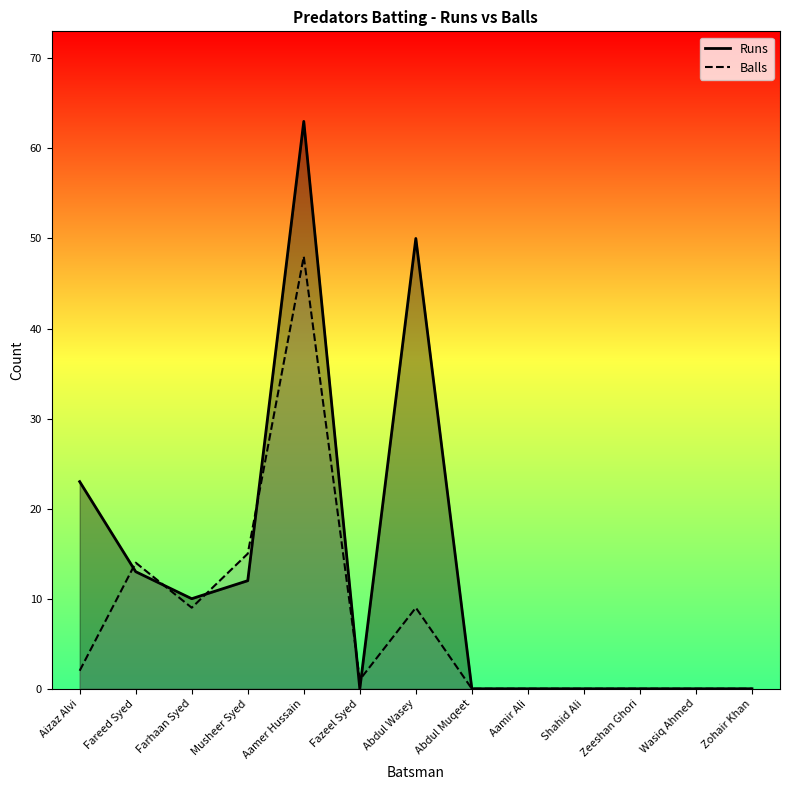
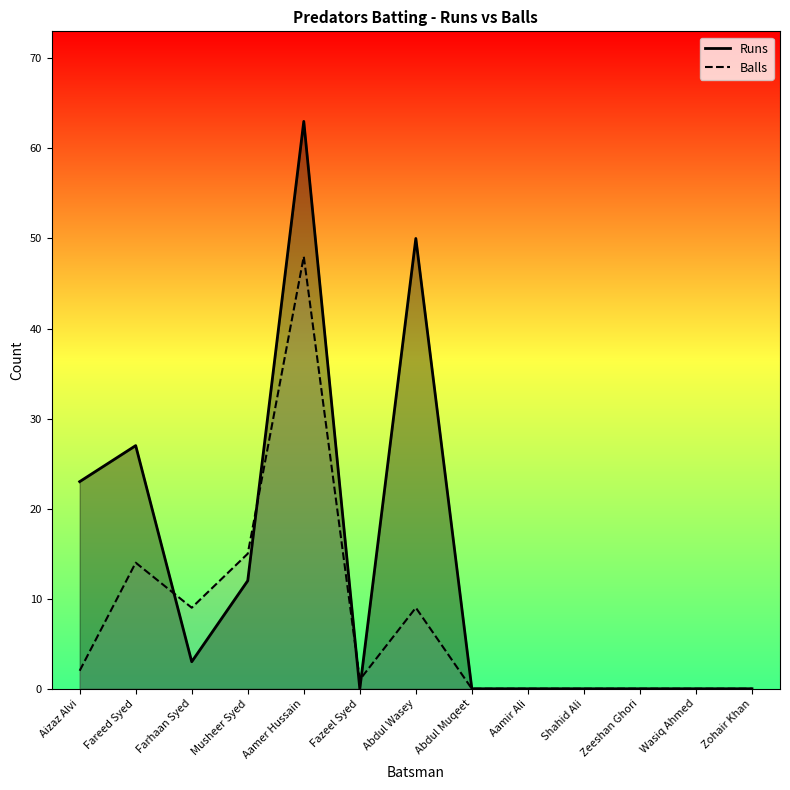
  {
    "Runs": {
      "Aizaz Alvi": 23,
-     "Fareed Syed": 13,
-     "Farhaan Syed": 10,
+     "Fareed Syed": 27,
+     "Farhaan Syed": 3,
      "Musheer Syed": 12,
      "Aamer Hussain": 63,
      "Fazeel Syed": 0,
      "Abdul Wasey": 50
    }
  }
